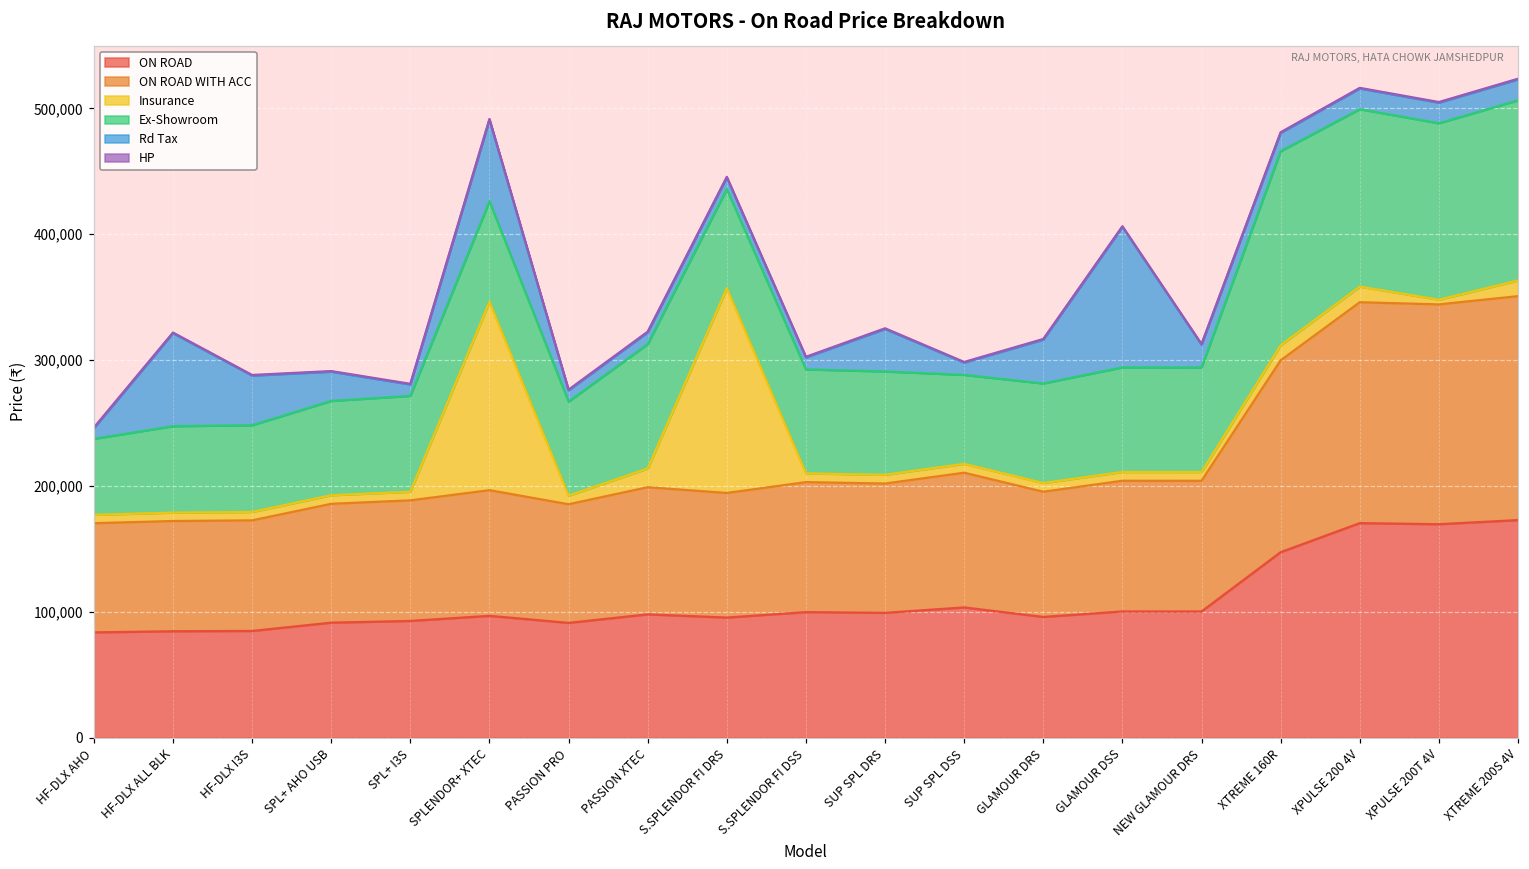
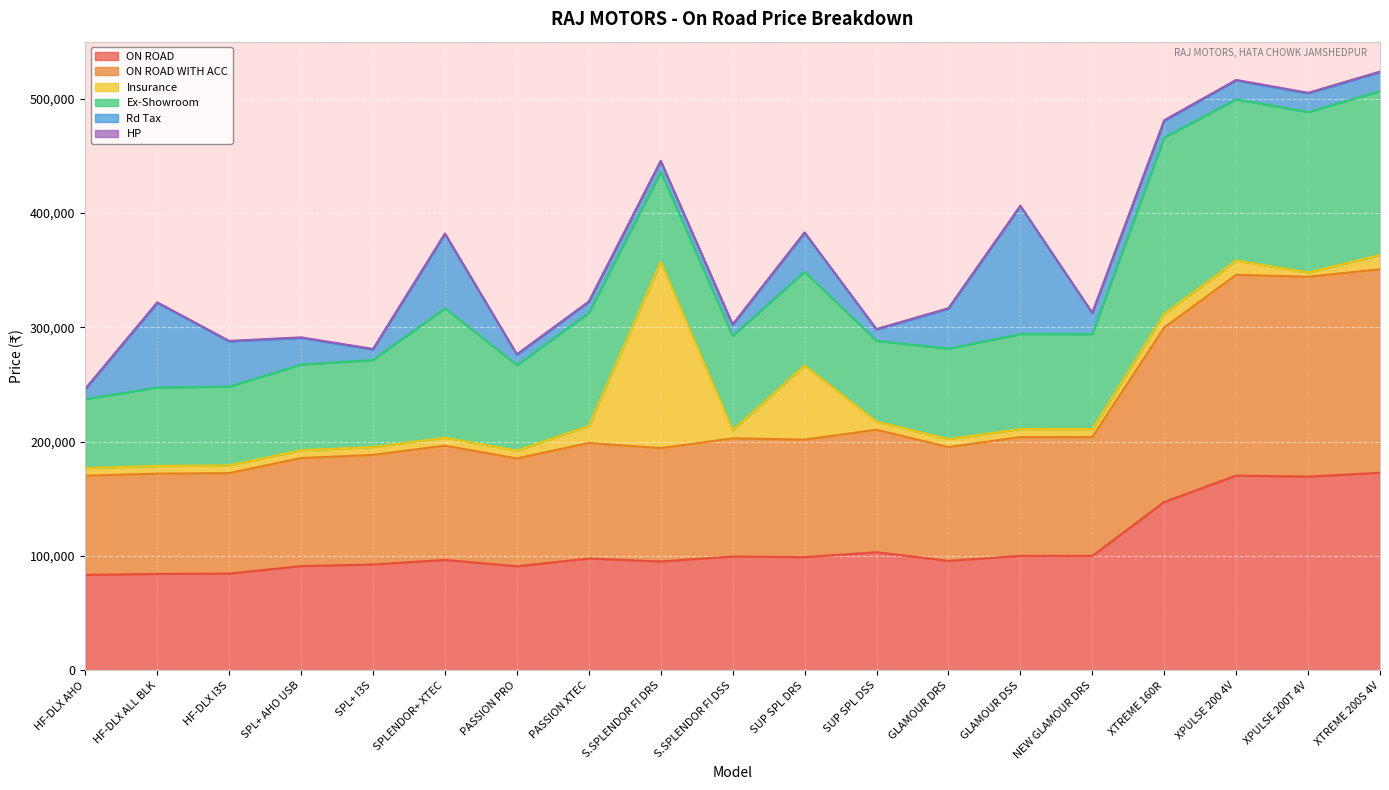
  {
    "Insurance": {
      "HF-DLX AHO": "7,000",
      "HF-DLX ALL BLK": "7,000",
      "HF-DLX I3S": "7,000",
      "SPL+ AHO USB": "7,000",
      "SPL+ I3S": "7,000",
-     "SPLENDOR+ XTEC": "150,000",
+     "SPLENDOR+ XTEC": "7,000",
      "PASSION PRO": "7,000",
      "PASSION XTEC": "15,000",
      "S.SPLENDOR FI DRS": "163,000",
      "S.SPLENDOR FI DSS": "7,000",
-     "SUP SPL DRS": "7,000",
+     "SUP SPL DRS": "65,000",
      "SUP SPL DSS": "7,000",
      "GLAMOUR DRS": "7,000",
      "GLAMOUR DSS": "7,000",
      "NEW GLAMOUR DRS": "7,000",
      "XTREME 160R": "12,000",
      "XPULSE 200 4V": "12,000",
      "XPULSE 200T 4V": "4,000",
      "XTREME 200S 4V": "12,000"
    },
    "Ex-Showroom": {
      "HF-DLX AHO": "60,000",
      "HF-DLX ALL BLK": "69,000",
      "HF-DLX I3S": "69,000",
      "SPL+ AHO USB": "75,000",
      "SPL+ I3S": "76,000",
-     "SPLENDOR+ XTEC": "80,000",
+     "SPLENDOR+ XTEC": "113,000",
      "PASSION PRO": "75,000",
      "PASSION XTEC": "99,000",
      "S.SPLENDOR FI DRS": "79,000",
      "S.SPLENDOR FI DSS": "83,000",
      "SUP SPL DRS": "82,000",
      "SUP SPL DSS": "71,000",
      "GLAMOUR DRS": "79,000",
      "GLAMOUR DSS": "83,000",
      "NEW GLAMOUR DRS": "83,000",
      "XTREME 160R": "154,000",
      "XPULSE 200 4V": "141,000",
      "XPULSE 200T 4V": "140,000",
      "XTREME 200S 4V": "143,000"
    }
  }
